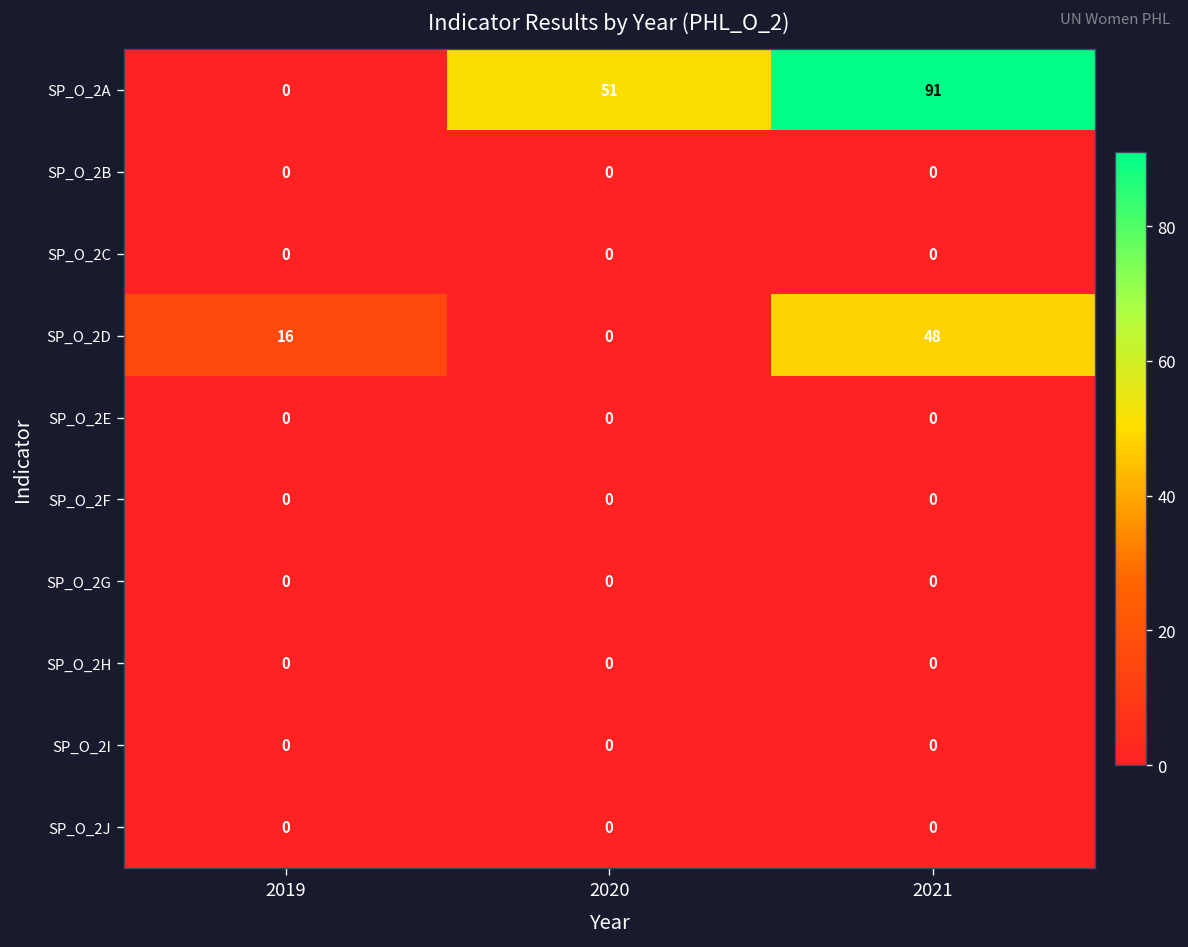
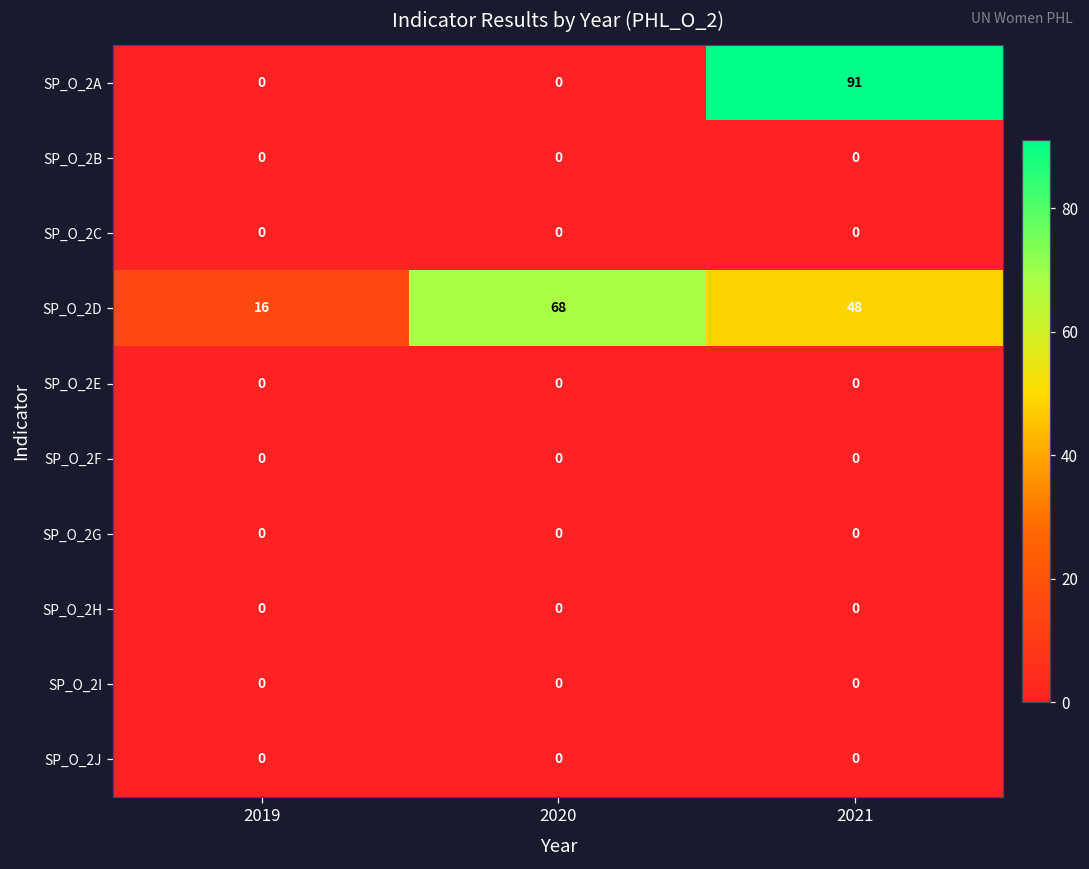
  {
    "SP_O_2A": {
      "2019": 0,
-     "2020": 51,
+     "2020": 0,
      "2021": 91
    },
    "SP_O_2B": {
      "2019": 0,
      "2020": 0,
      "2021": 0
    },
    "SP_O_2C": {
      "2019": 0,
      "2020": 0,
      "2021": 0
    },
    "SP_O_2D": {
      "2019": 16,
-     "2020": 0,
+     "2020": 68,
      "2021": 48
    },
    "SP_O_2E": {
      "2019": 0,
      "2020": 0,
      "2021": 0
    },
    "SP_O_2F": {
      "2019": 0,
      "2020": 0,
      "2021": 0
    },
    "SP_O_2G": {
      "2019": 0,
      "2020": 0,
      "2021": 0
    },
    "SP_O_2H": {
      "2019": 0,
      "2020": 0,
      "2021": 0
    },
    "SP_O_2I": {
      "2019": 0,
      "2020": 0,
      "2021": 0
    },
    "SP_O_2J": {
      "2019": 0,
      "2020": 0,
      "2021": 0
    }
  }
